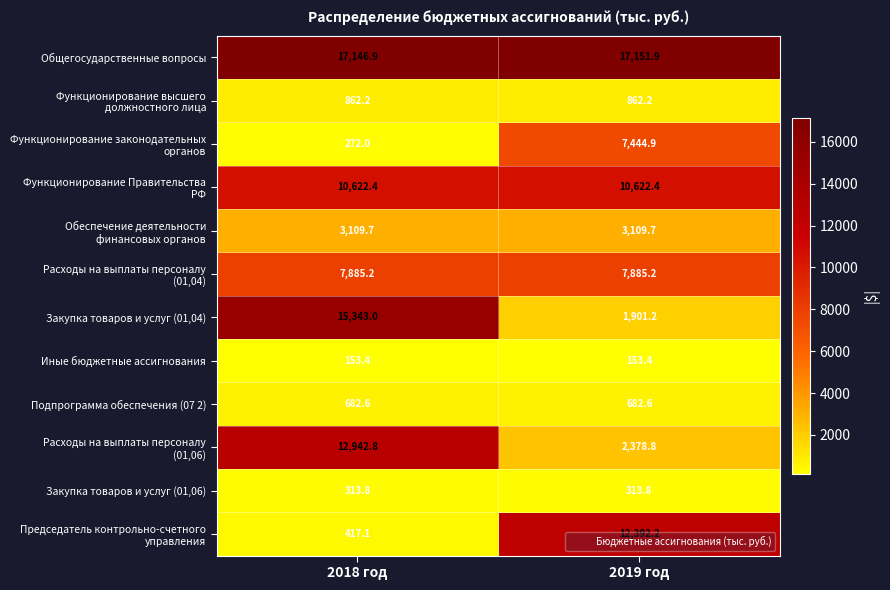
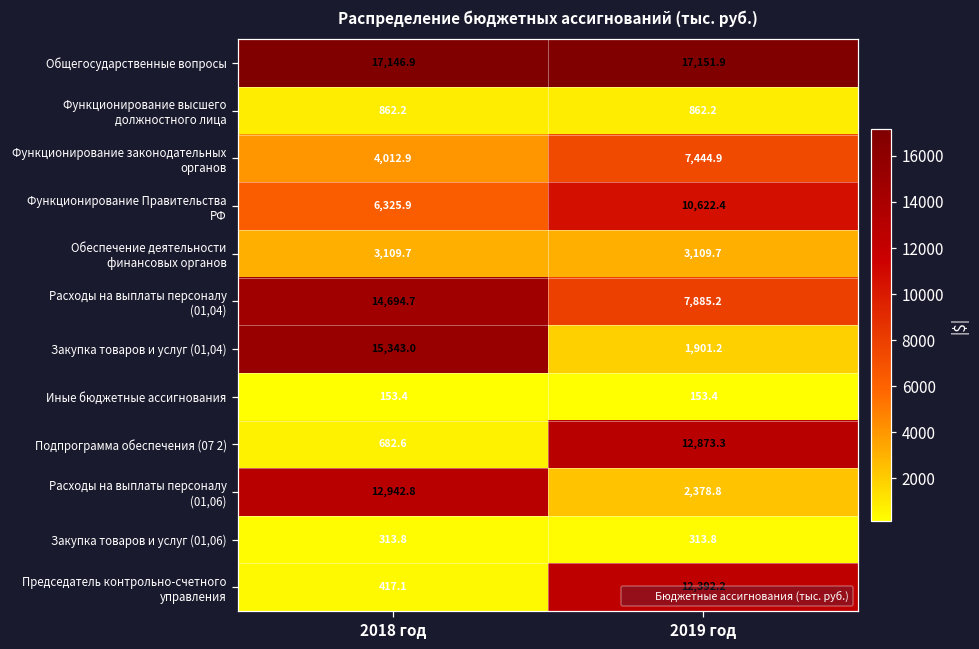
  {
    "Общегосударственные вопросы": {
      "2018 год": "17,146.9",
      "2019 год": "17,151.9"
    },
    "Функционирование высшего должностного лица": {
      "2018 год": "862.2",
      "2019 год": "862.2"
    },
    "Функционирование законодательных органов": {
-     "2018 год": "272.0",
+     "2018 год": "4,012.9",
      "2019 год": "7,444.9"
    },
    "Функционирование Правительства РФ": {
-     "2018 год": "10,622.4",
+     "2018 год": "6,325.9",
      "2019 год": "10,622.4"
    },
    "Обеспечение деятельности финансовых органов": {
      "2018 год": "3,109.7",
      "2019 год": "3,109.7"
    },
    "Расходы на выплаты персоналу (01,04)": {
-     "2018 год": "7,885.2",
+     "2018 год": "14,694.7",
      "2019 год": "7,885.2"
    },
    "Закупка товаров и услуг (01,04)": {
      "2018 год": "15,343.0",
      "2019 год": "1,901.2"
    },
    "Иные бюджетные ассигнования": {
      "2018 год": "153.4",
      "2019 год": "153.4"
    },
    "Подпрограмма обеспечения (07 2)": {
      "2018 год": "682.6",
-     "2019 год": "682.6"
+     "2019 год": "12,873.3"
    },
    "Расходы на выплаты персоналу (01,06)": {
      "2018 год": "12,942.8",
      "2019 год": "2,378.8"
    },
    "Закупка товаров и услуг (01,06)": {
      "2018 год": "313.8",
      "2019 год": "313.8"
    },
    "Председатель контрольно-счетного управления": {
      "2018 год": "417.1"
    }
  }
